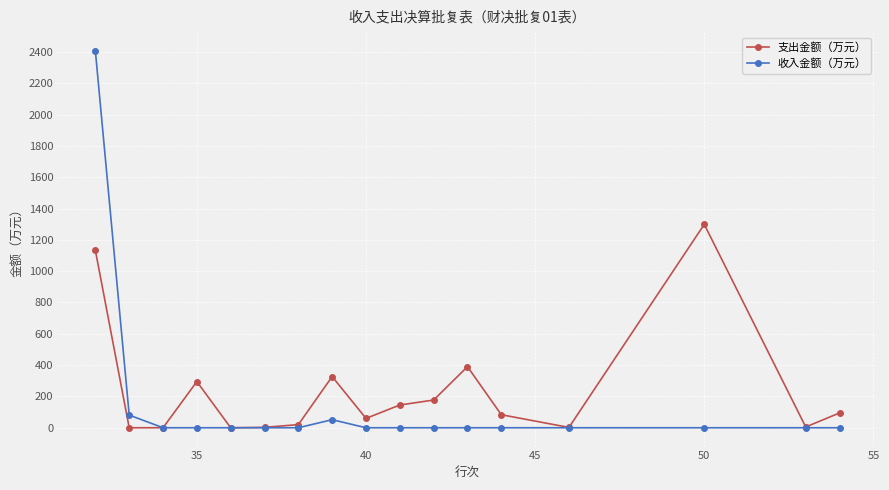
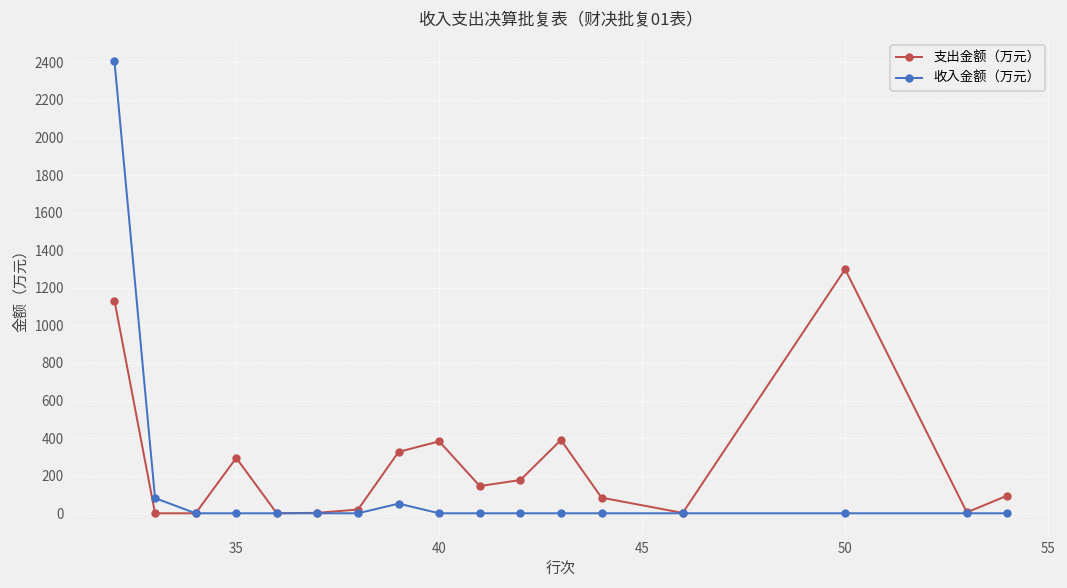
  {
    "支出金额（万元）": {
      "35": 290,
-     "40": 60,
+     "40": 380,
      "50": 1300
    },
    "收入金额（万元）": {
      "35": 0,
      "40": 0,
      "50": 0
    }
  }
